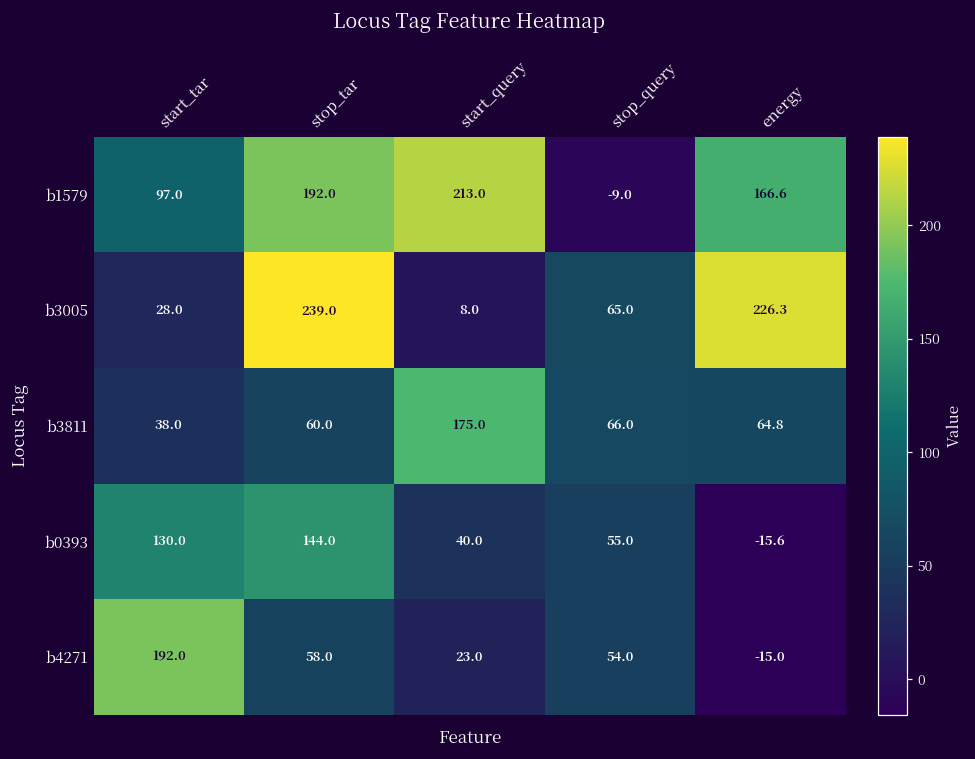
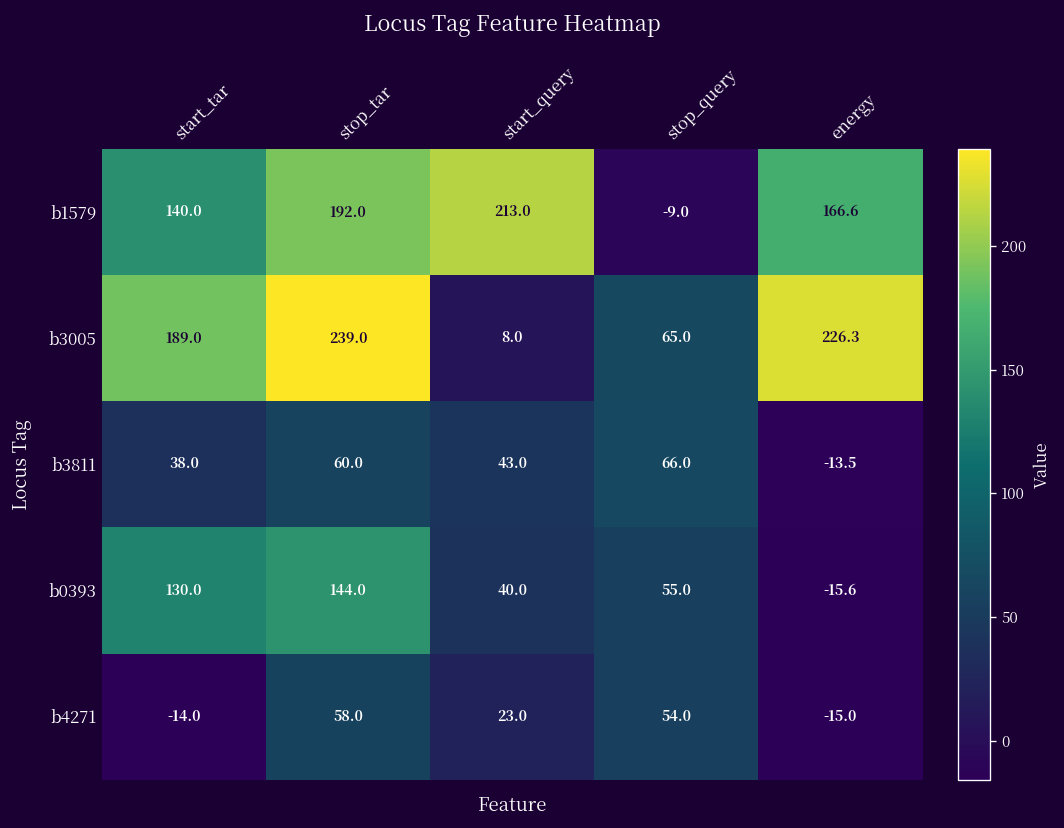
  {
    "b1579": {
-     "start_tar": 97.0,
+     "start_tar": 140.0,
      "stop_tar": 192.0,
      "start_query": 213.0,
      "stop_query": -9.0,
      "energy": 166.6
    },
    "b3005": {
-     "start_tar": 28.0,
+     "start_tar": 189.0,
      "stop_tar": 239.0,
      "start_query": 8.0,
      "stop_query": 65.0,
      "energy": 226.3
    },
    "b3811": {
      "start_tar": 38.0,
      "stop_tar": 60.0,
-     "start_query": 175.0,
+     "start_query": 43.0,
      "stop_query": 66.0,
-     "energy": 64.8
+     "energy": -13.5
    },
    "b0393": {
      "start_tar": 130.0,
      "stop_tar": 144.0,
      "start_query": 40.0,
      "stop_query": 55.0,
      "energy": -15.6
    },
    "b4271": {
-     "start_tar": 192.0,
+     "start_tar": -14.0,
      "stop_tar": 58.0,
      "start_query": 23.0,
      "stop_query": 54.0,
      "energy": -15.0
    }
  }
